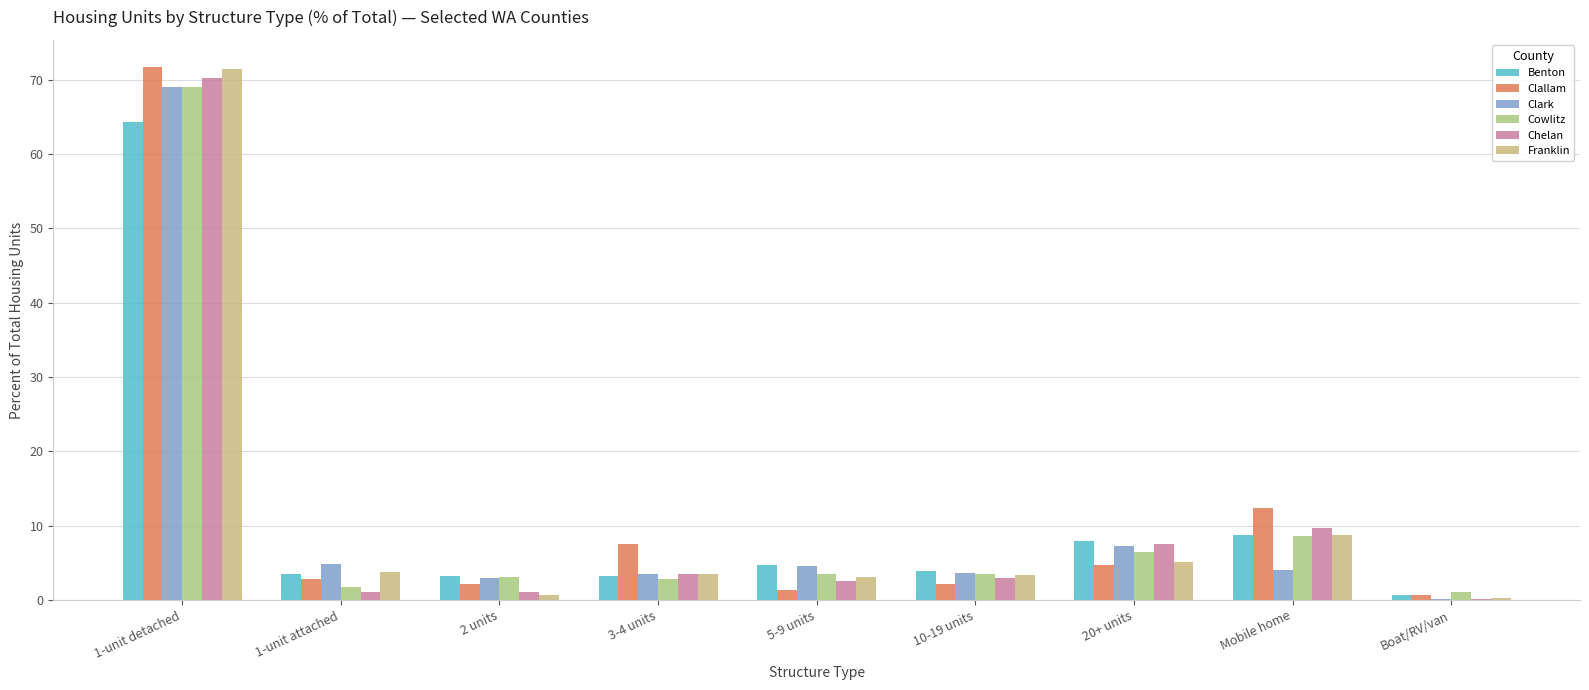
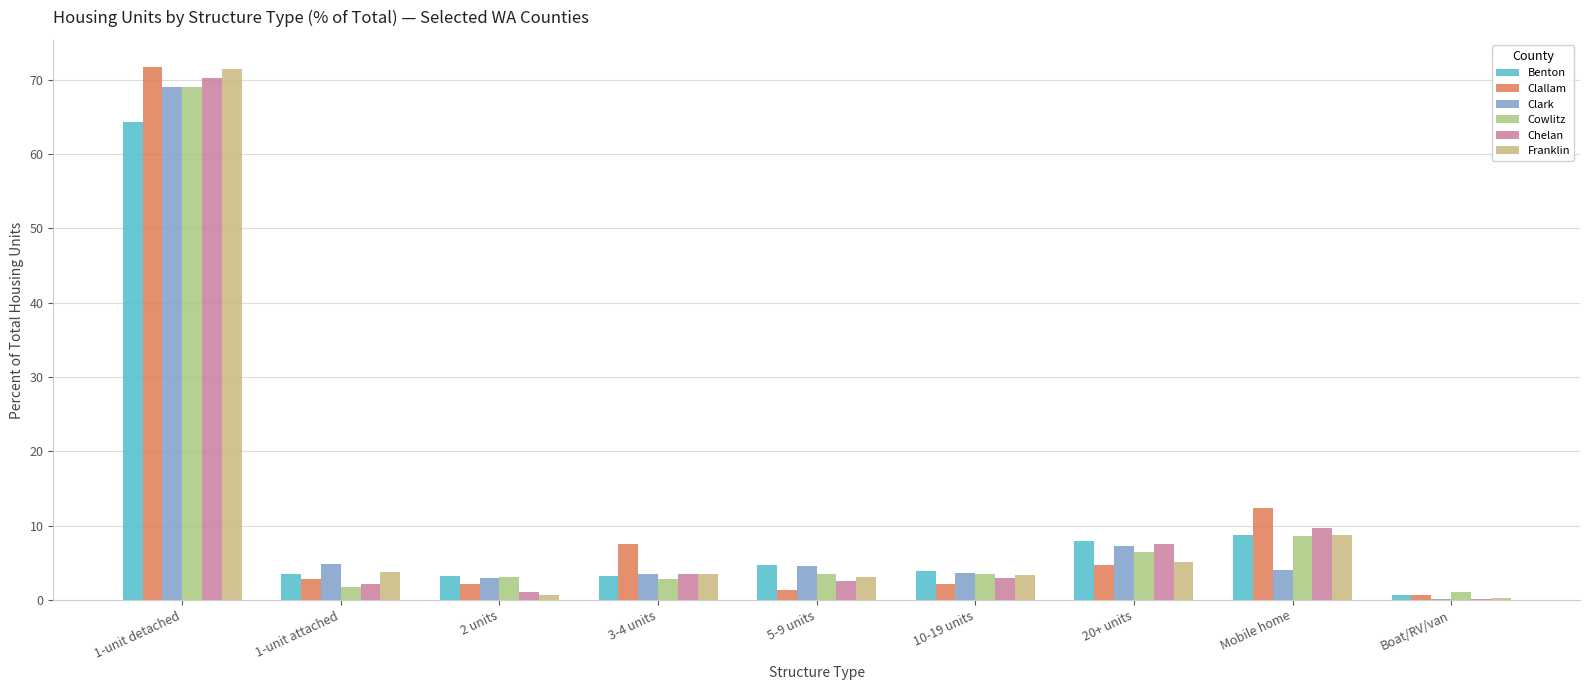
  {
    "Clallam": {
      "1-unit detached": 72,
      "1-unit attached": 3,
      "2 units": 2,
      "3-4 units": 8,
      "5-9 units": 1,
      "10-19 units": 2,
      "20+ units": 5,
      "Mobile home": 12,
      "Boat/RV/van": 1
    },
    "Chelan": {
      "1-unit detached": 70,
-     "1-unit attached": 1,
+     "1-unit attached": 2,
      "2 units": 1,
      "3-4 units": 4,
      "5-9 units": 3,
      "10-19 units": 3,
      "20+ units": 8,
      "Mobile home": 10
    }
  }
